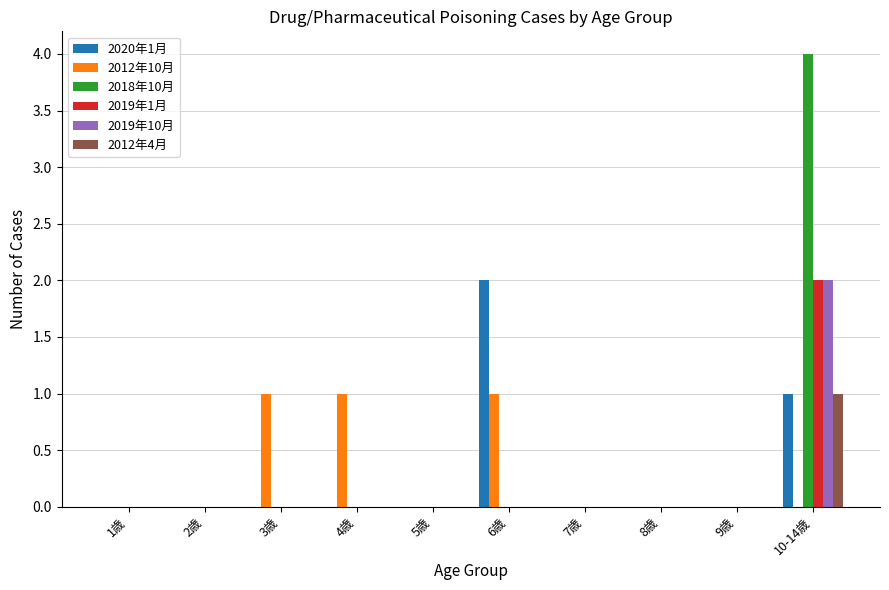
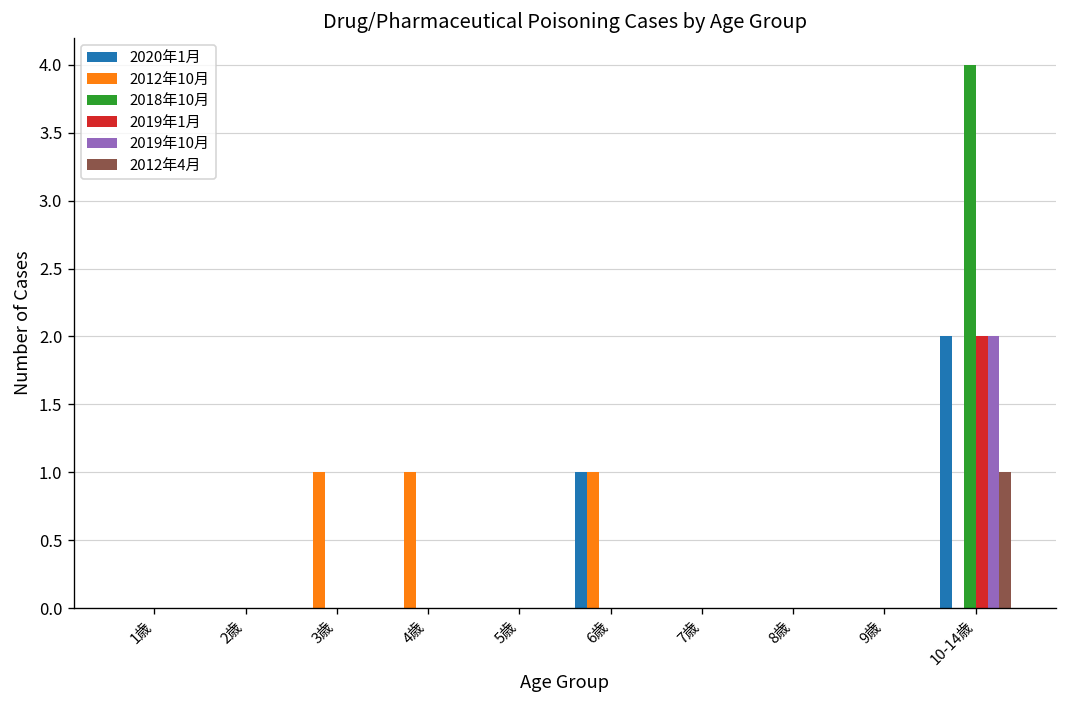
  {
    "2020年1月": {
      "1歳": 0,
      "2歳": 0,
      "3歳": 0,
      "4歳": 0,
      "5歳": 0,
-     "6歳": 2,
+     "6歳": 1,
      "7歳": 0,
      "8歳": 0,
      "9歳": 0,
-     "10-14歳": 1
+     "10-14歳": 2
    },
    "2012年10月": {
      "1歳": 0,
      "2歳": 0,
      "3歳": 1,
      "4歳": 1,
      "5歳": 0,
      "6歳": 1,
      "7歳": 0,
      "8歳": 0,
      "9歳": 0,
      "10-14歳": 0
    },
    "2018年10月": {
      "1歳": 0,
      "2歳": 0,
      "3歳": 0,
      "4歳": 0,
      "5歳": 0,
      "6歳": 0,
      "7歳": 0,
      "8歳": 0,
      "9歳": 0,
      "10-14歳": 4
    },
    "2019年1月": {
      "1歳": 0,
      "2歳": 0,
      "3歳": 0,
      "4歳": 0,
      "5歳": 0,
      "6歳": 0,
      "7歳": 0,
      "8歳": 0,
      "9歳": 0,
      "10-14歳": 2
    },
    "2019年10月": {
      "1歳": 0,
      "2歳": 0,
      "3歳": 0,
      "4歳": 0,
      "5歳": 0,
      "6歳": 0,
      "7歳": 0,
      "8歳": 0,
      "9歳": 0,
      "10-14歳": 2
    },
    "2012年4月": {
      "1歳": 0,
      "2歳": 0,
      "3歳": 0,
      "4歳": 0,
      "5歳": 0,
      "6歳": 0,
      "7歳": 0,
      "8歳": 0,
      "9歳": 0,
      "10-14歳": 1
    }
  }
